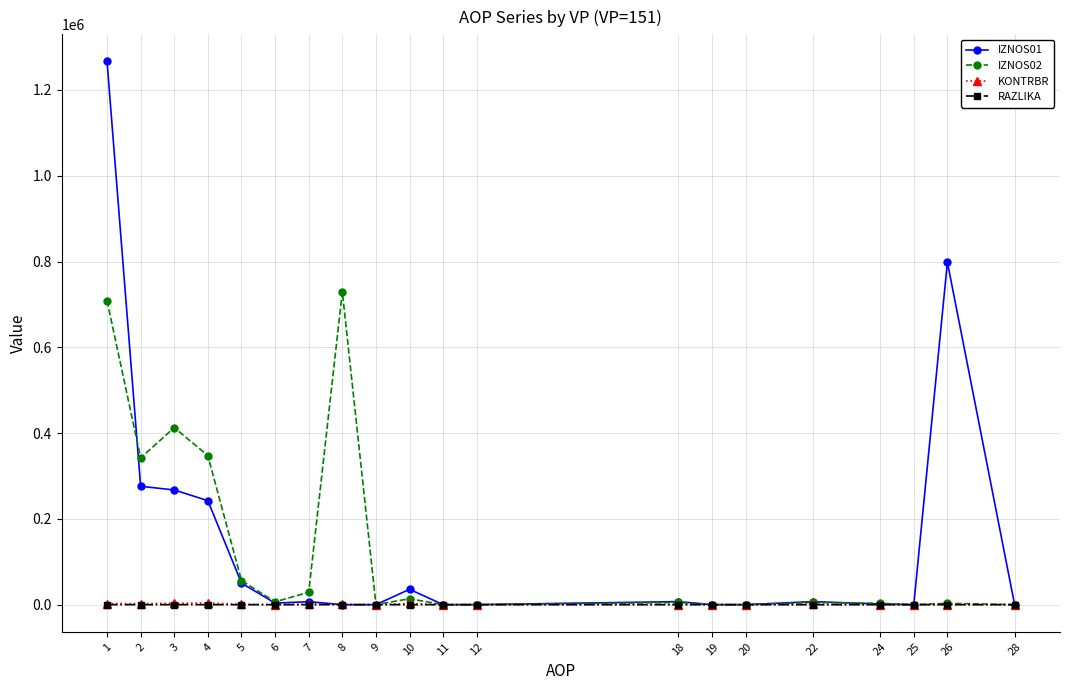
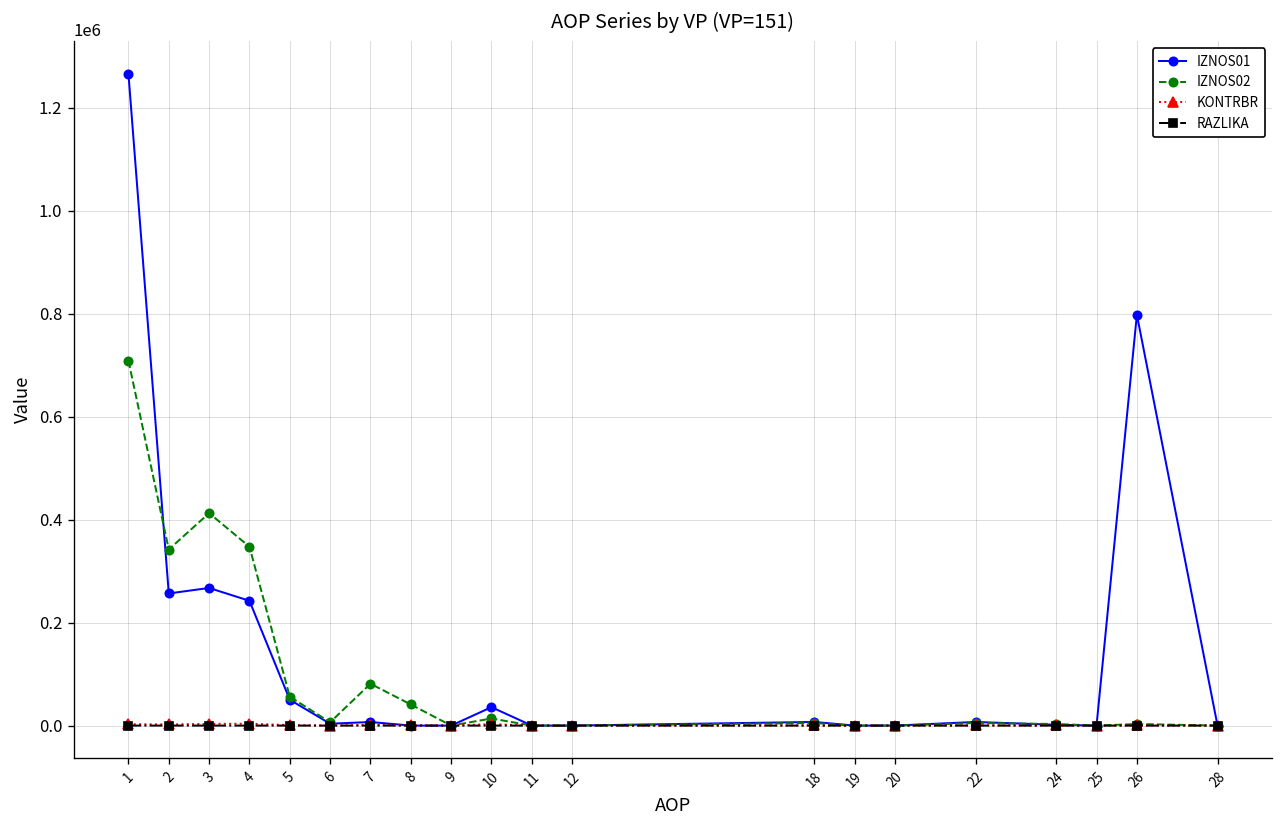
  {
    "IZNOS01": {
      "1": 1270000,
-     "2": 280000,
+     "2": 260000,
      "3": 270000,
      "4": 240000,
      "10": 40000,
      "26": 800000
    },
    "IZNOS02": {
      "1": 710000,
      "2": 340000,
      "3": 410000,
      "4": 350000,
-     "7": 30000,
-     "8": 730000,
+     "7": 80000,
+     "8": 40000,
      "10": 10000
    }
  }
